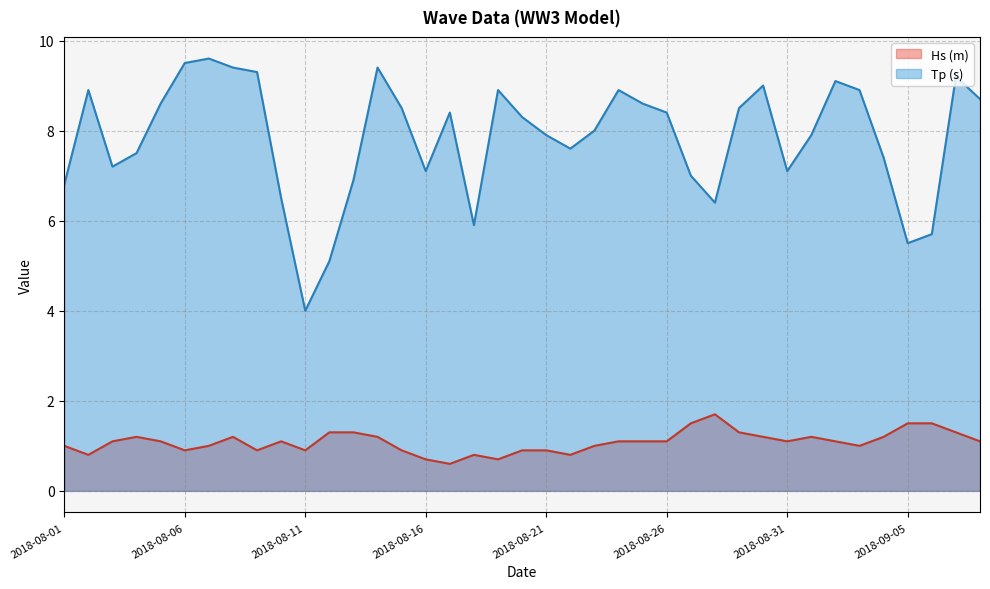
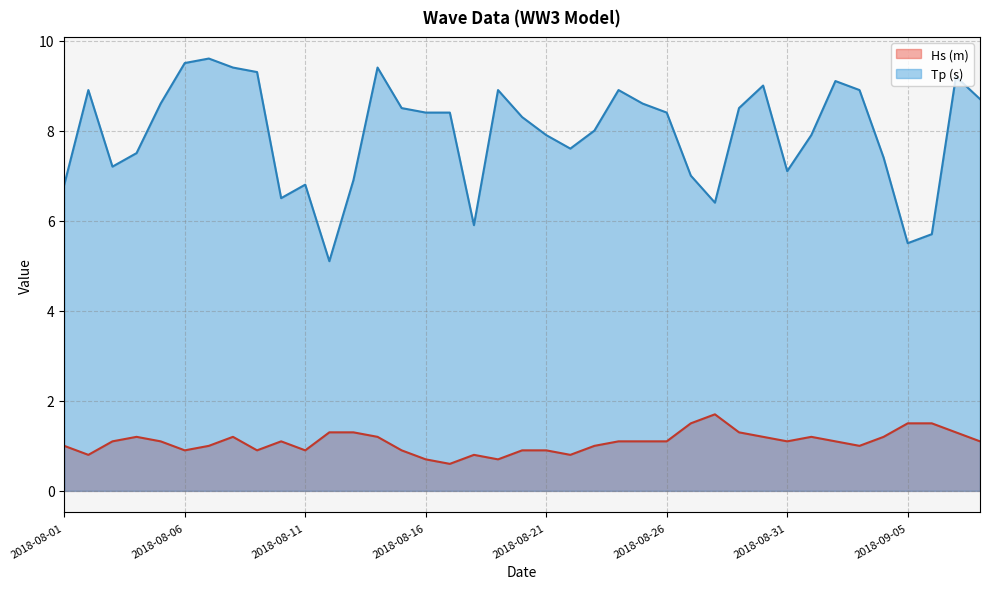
  {
    "Hs (m)": {
      "2018-08-01": 1.0,
      "2018-08-06": 0.9,
      "2018-08-11": 0.9,
      "2018-08-16": 0.7,
      "2018-08-21": 0.9,
      "2018-08-26": 1.1,
      "2018-08-31": 1.1,
      "2018-09-05": 1.5
    },
    "Tp (s)": {
      "2018-08-01": 6.8,
      "2018-08-06": 9.5,
-     "2018-08-11": 4.0,
-     "2018-08-16": 7.1,
+     "2018-08-11": 6.8,
+     "2018-08-16": 8.4,
      "2018-08-21": 7.9,
      "2018-08-26": 8.4,
      "2018-08-31": 7.1,
      "2018-09-05": 5.5
    }
  }
